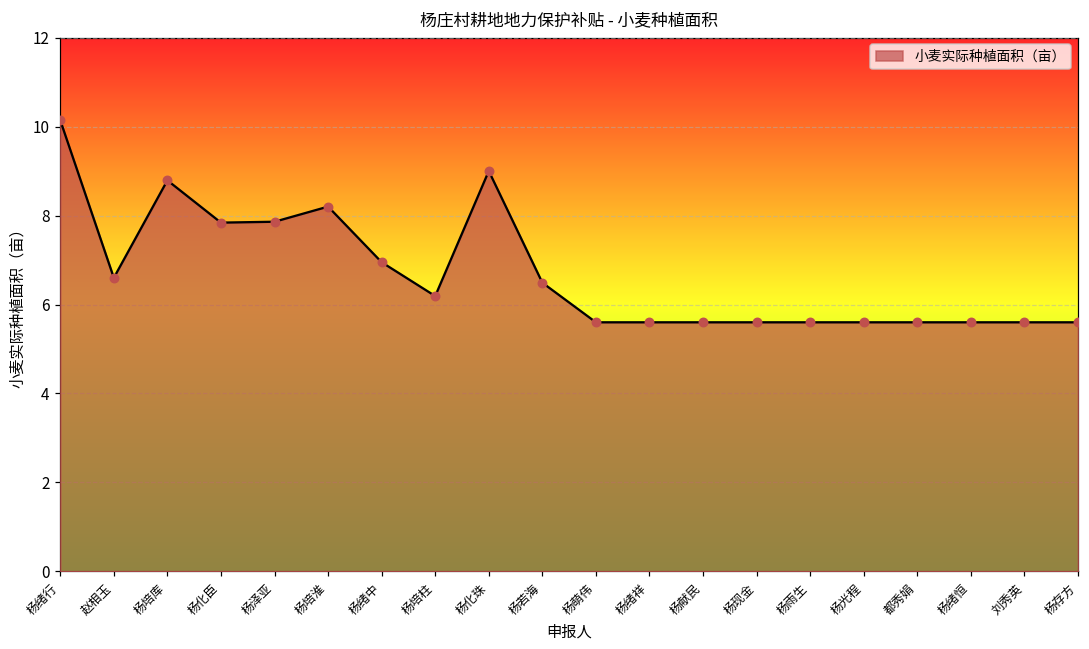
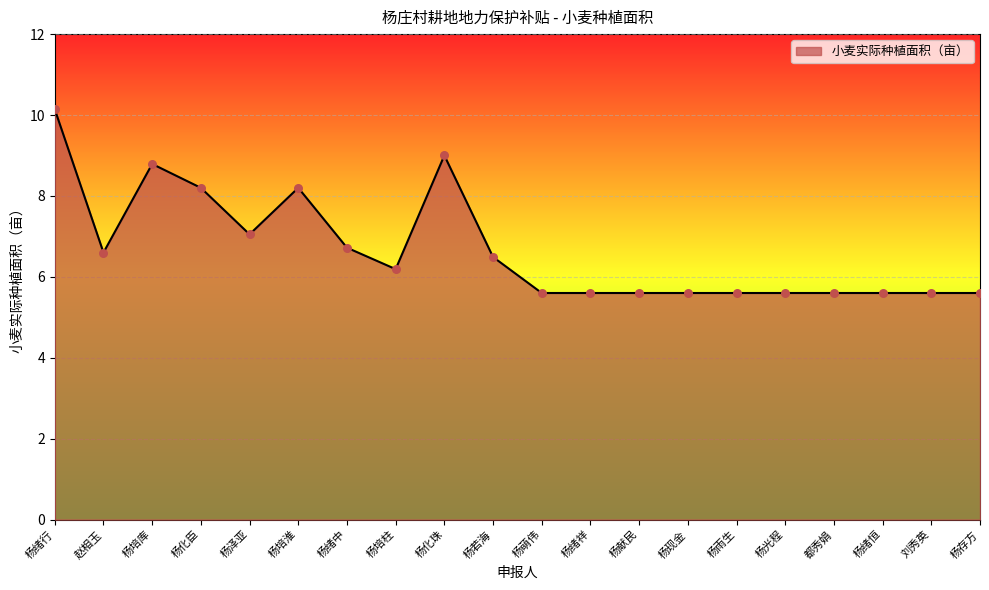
  {
    "杨绪行": 10.1,
    "赵相玉": 6.6,
    "杨培库": 8.8,
-   "杨化臣": 7.8,
-   "杨泽亚": 7.9,
+   "杨化臣": 8.2,
+   "杨泽亚": 7.1,
    "杨培淮": 8.2,
-   "杨绪中": 7.0,
+   "杨绪中": 6.7,
    "杨培柱": 6.2,
    "杨化珠": 9.0,
    "杨若海": 6.5,
    "杨萌伟": 5.6,
    "杨绪祥": 5.6,
    "杨献民": 5.6,
    "杨现金": 5.6,
    "杨雨生": 5.6,
    "杨光程": 5.6,
    "都秀娟": 5.6,
    "杨绪恒": 5.6,
    "刘秀英": 5.6,
    "杨存方": 5.6
  }
